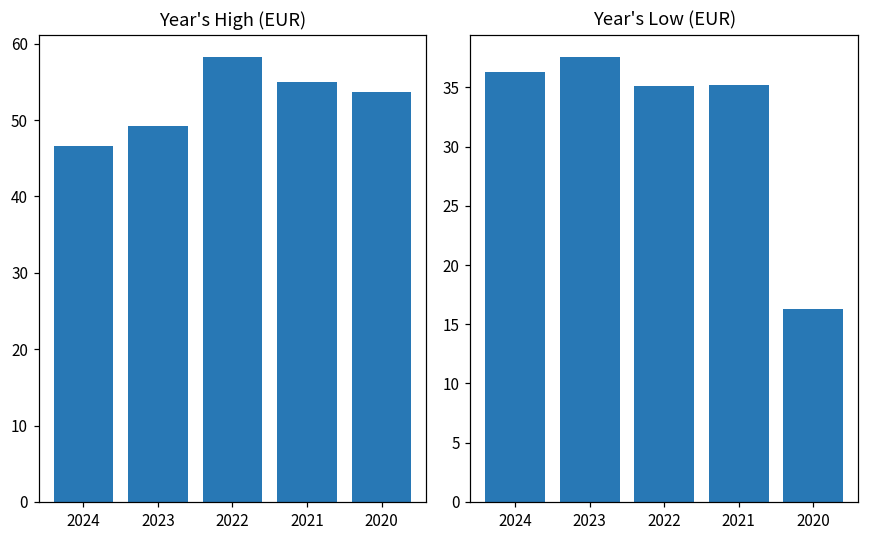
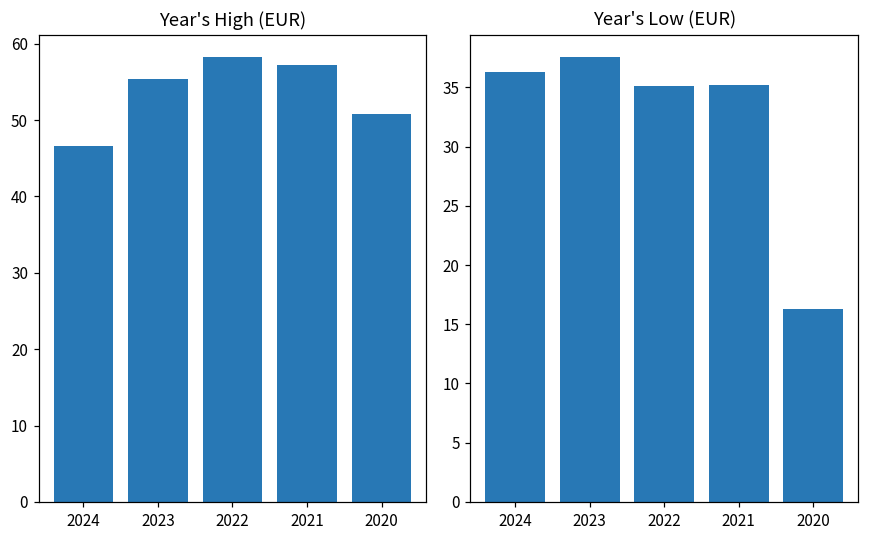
  {
    "Year's High (EUR)": {
      "2024": 47,
-     "2023": 49,
+     "2023": 55,
      "2022": 58,
-     "2021": 55,
-     "2020": 54
+     "2021": 57,
+     "2020": 51
    },
    "Year's Low (EUR)": {
      "2024": 36.3,
      "2023": 37.6,
      "2022": 35.1,
      "2021": 35.2,
      "2020": 16.3
    }
  }
